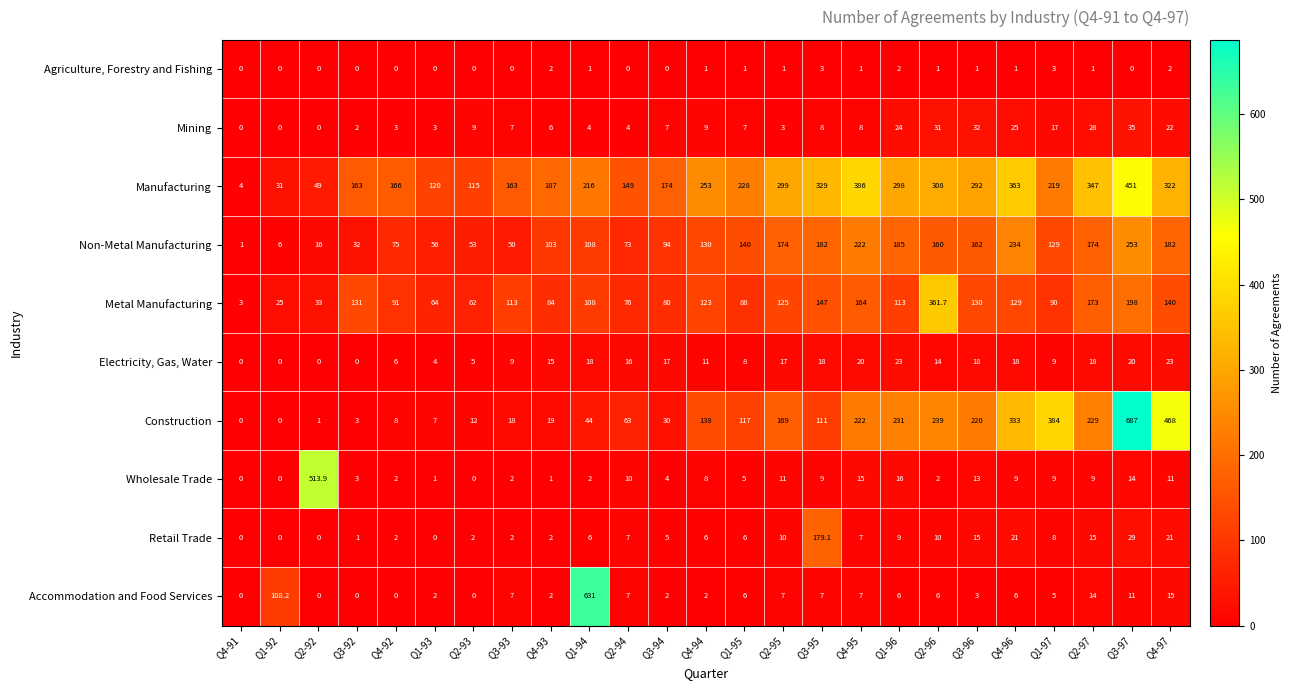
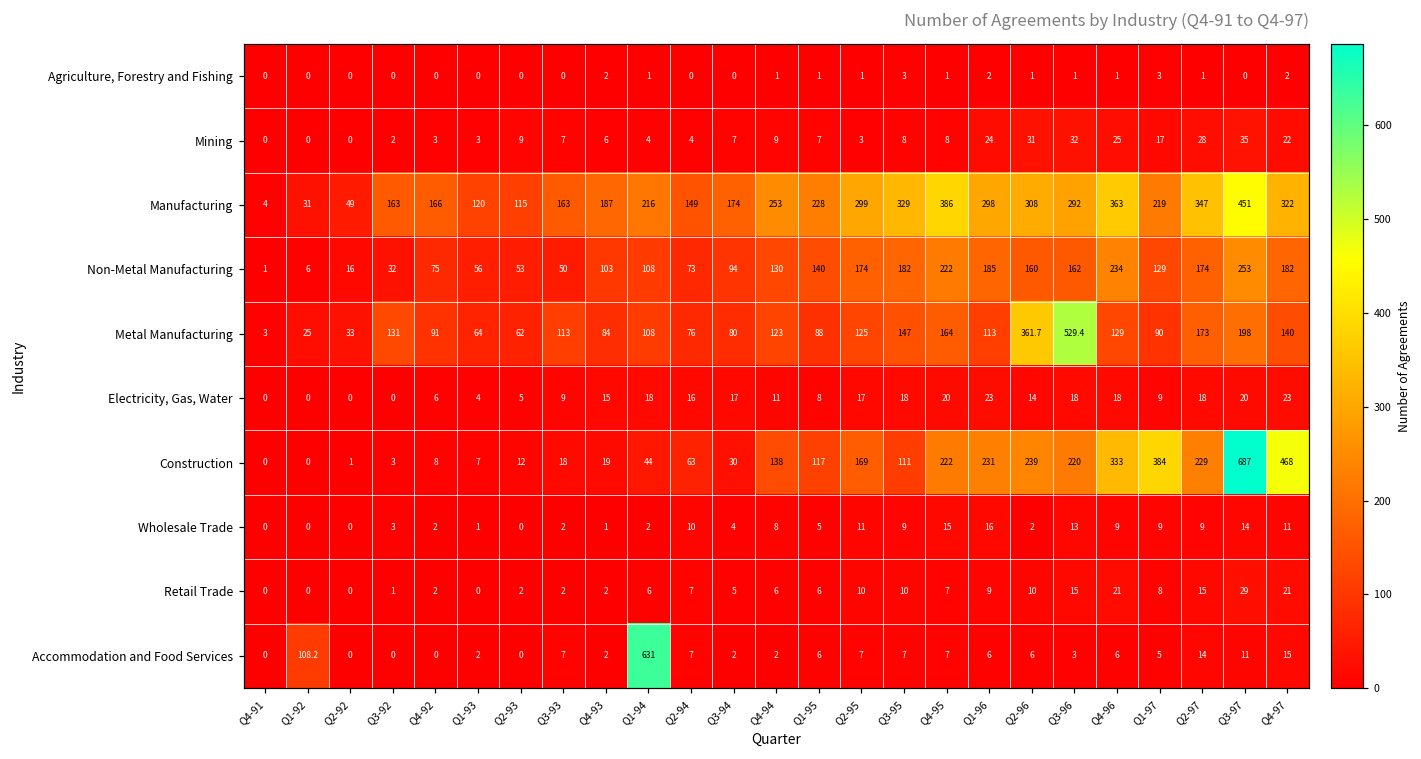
  {
    "Metal Manufacturing": {
      "Q4-91": 3,
      "Q1-92": 25,
      "Q2-92": 33,
      "Q3-92": 131,
      "Q4-92": 91,
      "Q1-93": 64,
      "Q2-93": 62,
      "Q3-93": 113,
      "Q4-93": 84,
      "Q1-94": 108,
      "Q2-94": 76,
      "Q3-94": 80,
      "Q4-94": 123,
      "Q1-95": 88,
      "Q2-95": 125,
      "Q3-95": 147,
      "Q4-95": 164,
      "Q1-96": 113,
      "Q2-96": 361.7,
-     "Q3-96": 130,
+     "Q3-96": 529.4,
      "Q4-96": 129,
      "Q1-97": 90,
      "Q2-97": 173,
      "Q3-97": 198,
      "Q4-97": 140
    },
    "Wholesale Trade": {
      "Q4-91": 0,
      "Q1-92": 0,
-     "Q2-92": 513.9,
+     "Q2-92": 0,
      "Q3-92": 3,
      "Q4-92": 2,
      "Q1-93": 1,
      "Q2-93": 0,
      "Q3-93": 2,
      "Q4-93": 1,
      "Q1-94": 2,
      "Q2-94": 10,
      "Q3-94": 4,
      "Q4-94": 8,
      "Q1-95": 5,
      "Q2-95": 11,
      "Q3-95": 9,
      "Q4-95": 15,
      "Q1-96": 16,
      "Q2-96": 2,
      "Q3-96": 13,
      "Q4-96": 9,
      "Q1-97": 9,
      "Q2-97": 9,
      "Q3-97": 14,
      "Q4-97": 11
    },
    "Retail Trade": {
      "Q4-91": 0,
      "Q1-92": 0,
      "Q2-92": 0,
      "Q3-92": 1,
      "Q4-92": 2,
      "Q1-93": 0,
      "Q2-93": 2,
      "Q3-93": 2,
      "Q4-93": 2,
      "Q1-94": 6,
      "Q2-94": 7,
      "Q3-94": 5,
      "Q4-94": 6,
      "Q1-95": 6,
      "Q2-95": 10,
-     "Q3-95": 179.1,
+     "Q3-95": 10,
      "Q4-95": 7,
      "Q1-96": 9,
      "Q2-96": 10,
      "Q3-96": 15,
      "Q4-96": 21,
      "Q1-97": 8,
      "Q2-97": 15,
      "Q3-97": 29,
      "Q4-97": 21
    }
  }
